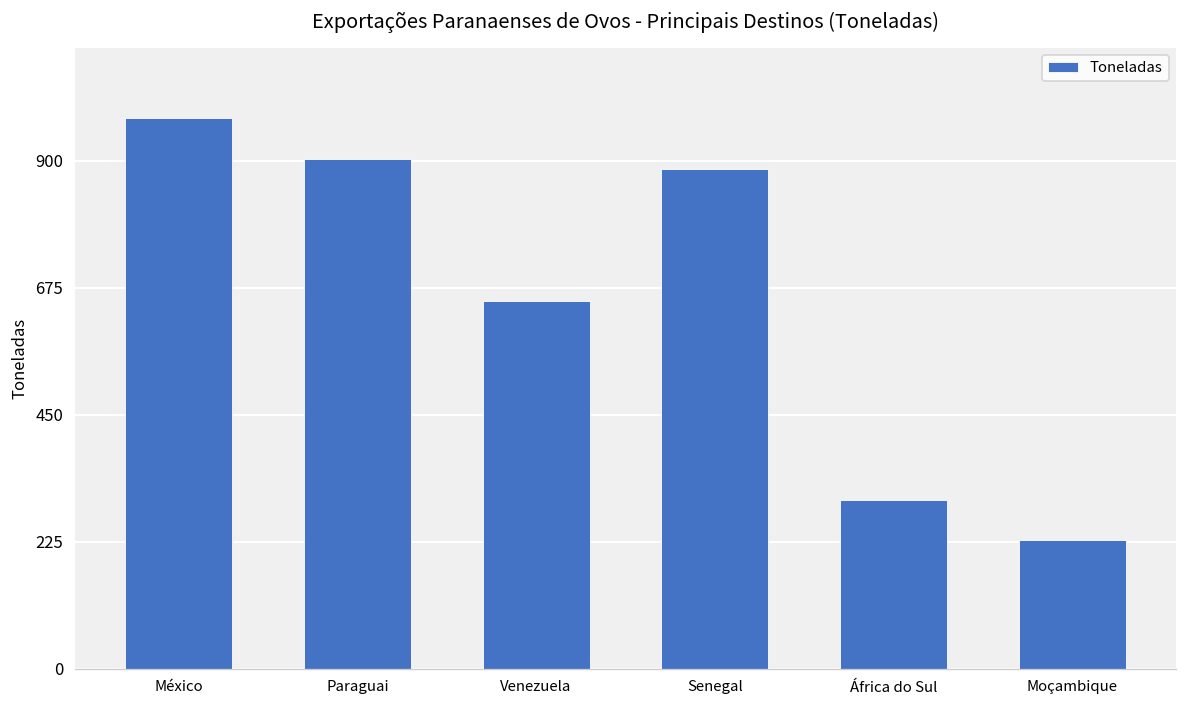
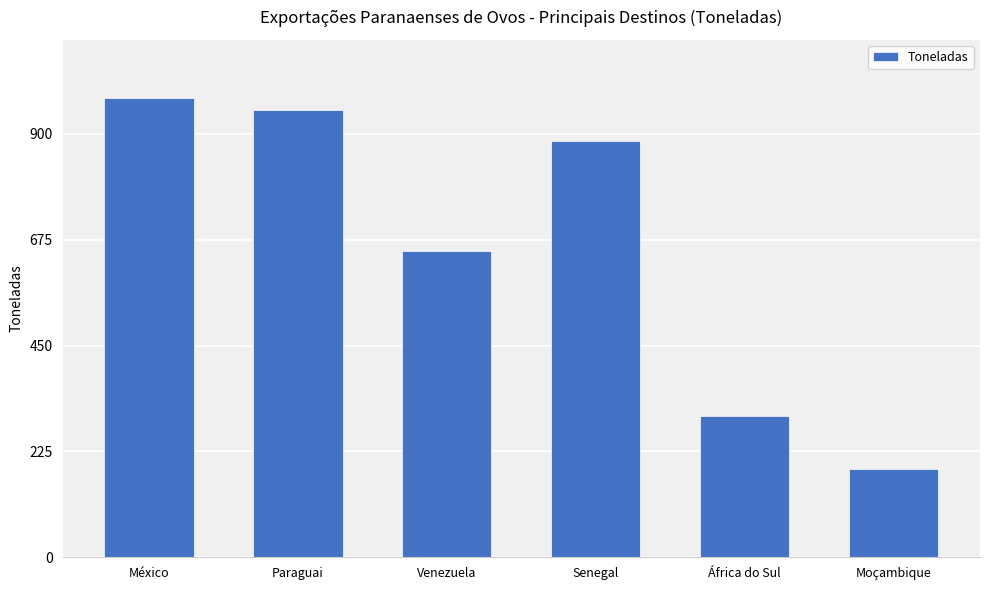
  {
    "México": 980,
-   "Paraguai": 900,
+   "Paraguai": 950,
    "Venezuela": 650,
    "Senegal": 890,
    "África do Sul": 300,
-   "Moçambique": 230
+   "Moçambique": 190
  }
